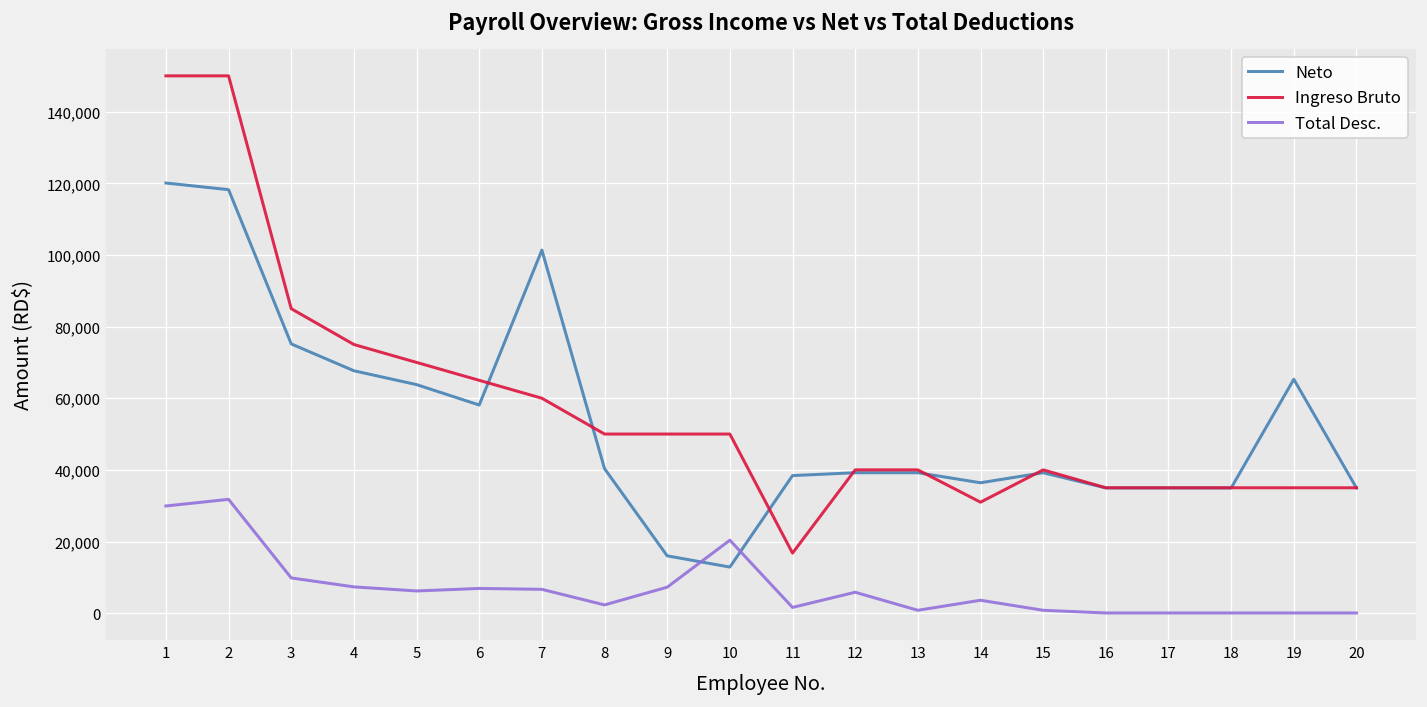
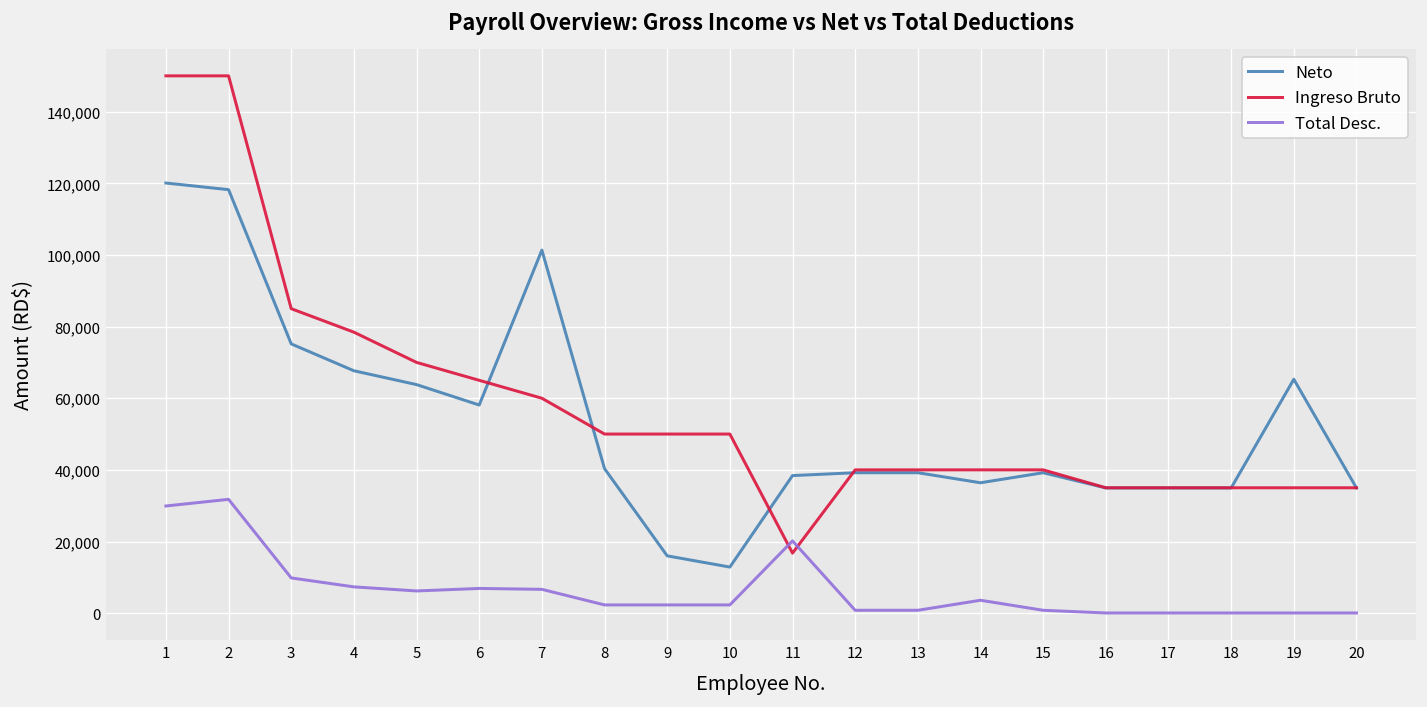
  {
    "Neto": {
      "1": "120,000",
      "2": "118,000",
      "3": "75,000",
      "4": "68,000",
      "5": "64,000",
      "6": "58,000",
      "7": "101,000",
      "8": "40,000",
      "9": "16,000",
      "10": "13,000",
      "11": "38,000",
      "14": "36,000",
      "19": "65,000"
    },
    "Ingreso Bruto": {
      "1": "150,000",
      "2": "150,000",
      "3": "85,000",
-     "4": "75,000",
+     "4": "78,000",
      "5": "70,000",
      "6": "65,000",
      "7": "60,000",
      "8": "50,000",
      "9": "50,000",
      "10": "50,000",
      "11": "17,000",
-     "14": "31,000",
+     "14": "40,000",
      "19": "35,000"
    },
    "Total Desc.": {
      "1": "30,000",
      "2": "32,000",
      "3": "10,000",
      "4": "7,000",
      "5": "6,000",
      "6": "7,000",
      "7": "7,000",
      "8": "2,000",
-     "9": "7,000",
-     "10": "20,000",
-     "11": "2,000",
-     "12": "6,000",
+     "9": "2,000",
+     "10": "2,000",
+     "11": "20,000",
+     "12": "1,000",
      "13": "1,000",
      "14": "4,000",
      "15": "1,000",
      "16": "0",
      "17": "0",
      "18": "0",
      "19": "0",
      "20": "0"
    }
  }
